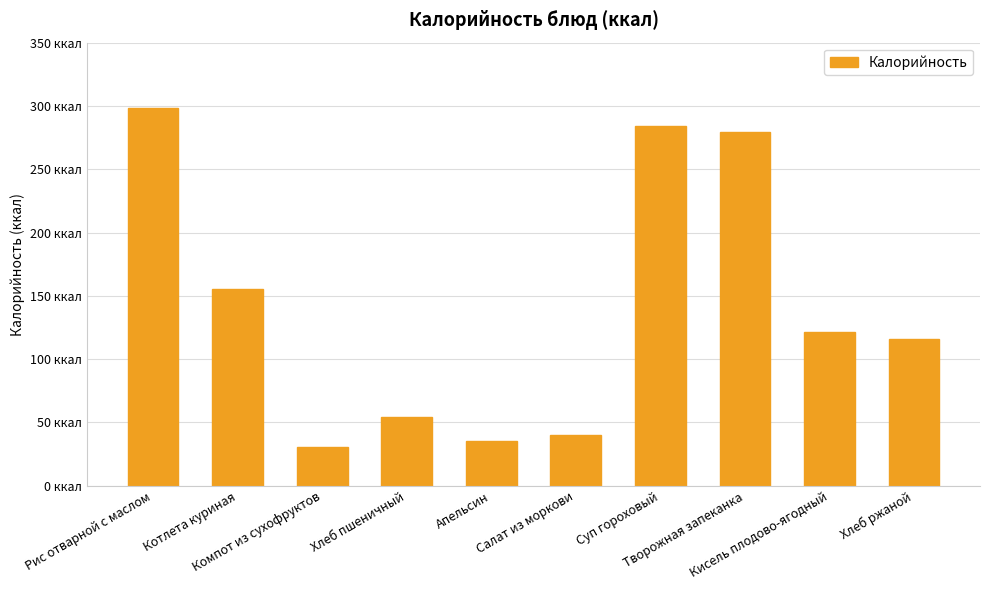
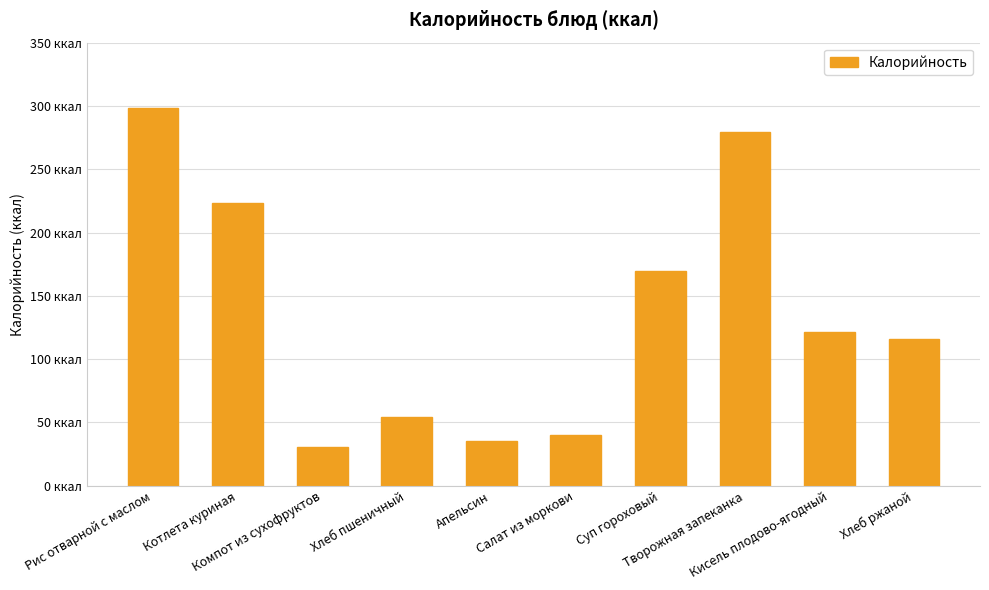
  {
    "Рис отварной с маслом": "298 ккал",
-   "Котлета куриная": "156 ккал",
+   "Котлета куриная": "223 ккал",
    "Компот из сухофруктов": "31 ккал",
    "Хлеб пшеничный": "55 ккал",
    "Апельсин": "35 ккал",
    "Салат из моркови": "40 ккал",
-   "Суп гороховый": "284 ккал",
+   "Суп гороховый": "169 ккал",
    "Творожная запеканка": "280 ккал",
    "Кисель плодово-ягодный": "122 ккал",
    "Хлеб ржаной": "116 ккал"
  }
